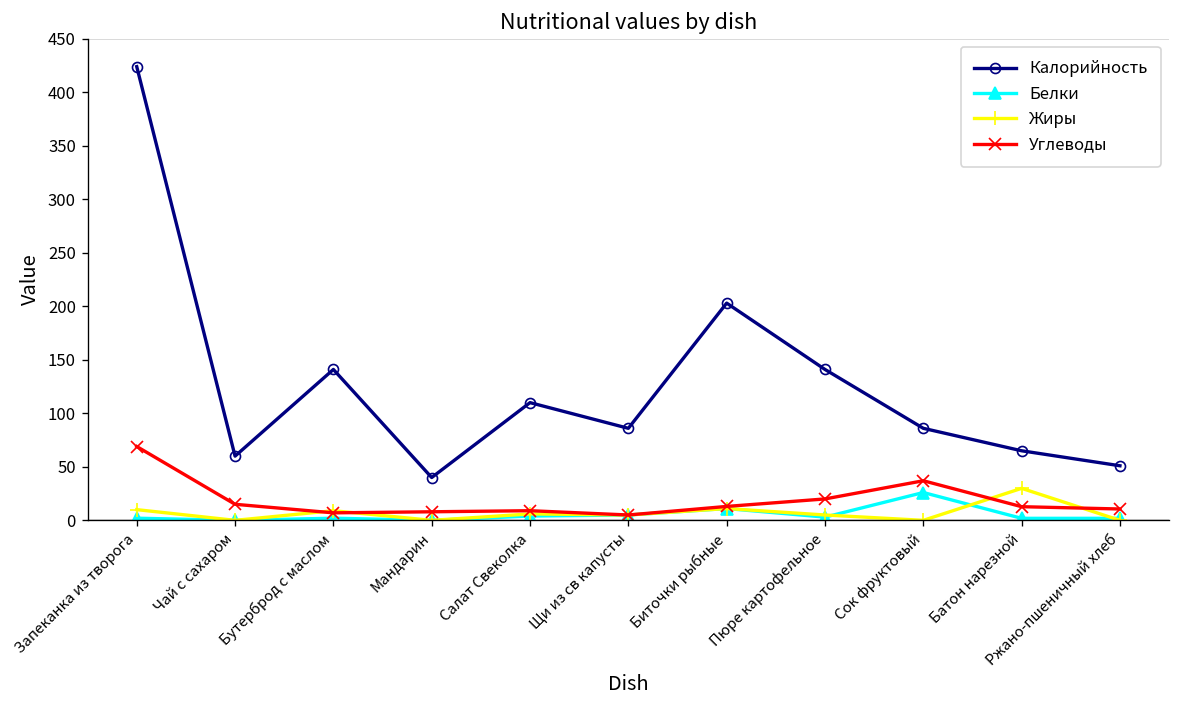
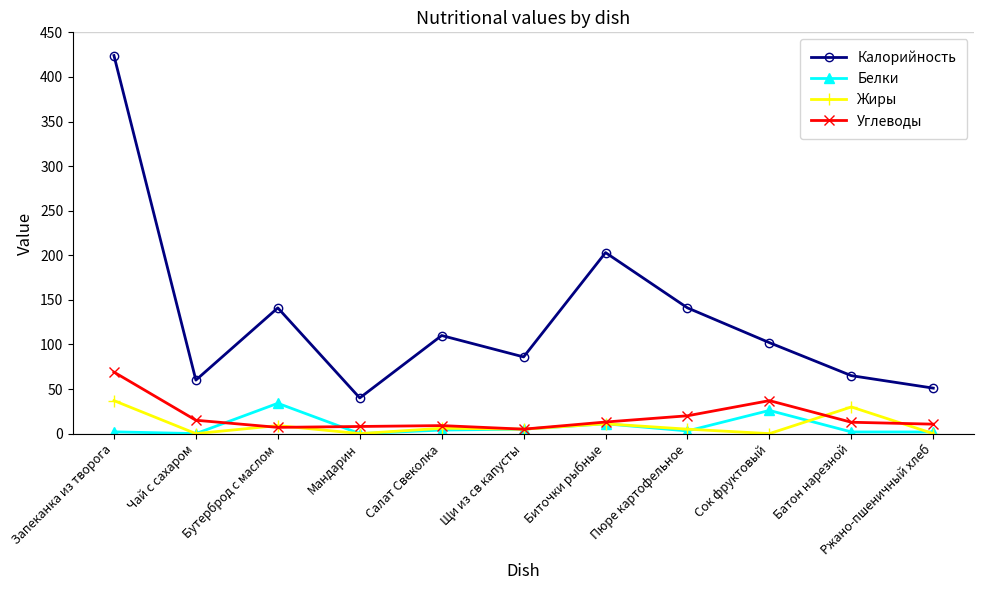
  {
    "Калорийность": {
      "Запеканка из творога": 420,
      "Чай с сахаром": 60,
      "Бутерброд с маслом": 140,
      "Мандарин": 40,
      "Салат Свеколка": 110,
      "Щи из св капусты": 90,
      "Биточки рыбные": 200,
      "Пюре картофельное": 140,
-     "Сок фруктовый": 90,
+     "Сок фруктовый": 100,
      "Батон нарезной": 70,
      "Ржано-пшеничный хлеб": 50
    },
    "Белки": {
      "Запеканка из творога": 0,
-     "Бутерброд с маслом": 0,
+     "Бутерброд с маслом": 30,
      "Сок фруктовый": 30,
      "Батон нарезной": 0
    },
    "Жиры": {
-     "Запеканка из творога": 10,
+     "Запеканка из творога": 40,
      "Сок фруктовый": 0,
      "Батон нарезной": 30
    },
    "Углеводы": {
      "Запеканка из творога": 70,
      "Чай с сахаром": 20,
      "Мандарин": 10,
      "Салат Свеколка": 10,
      "Пюре картофельное": 20,
      "Сок фруктовый": 40,
      "Батон нарезной": 10,
      "Ржано-пшеничный хлеб": 10
    }
  }
